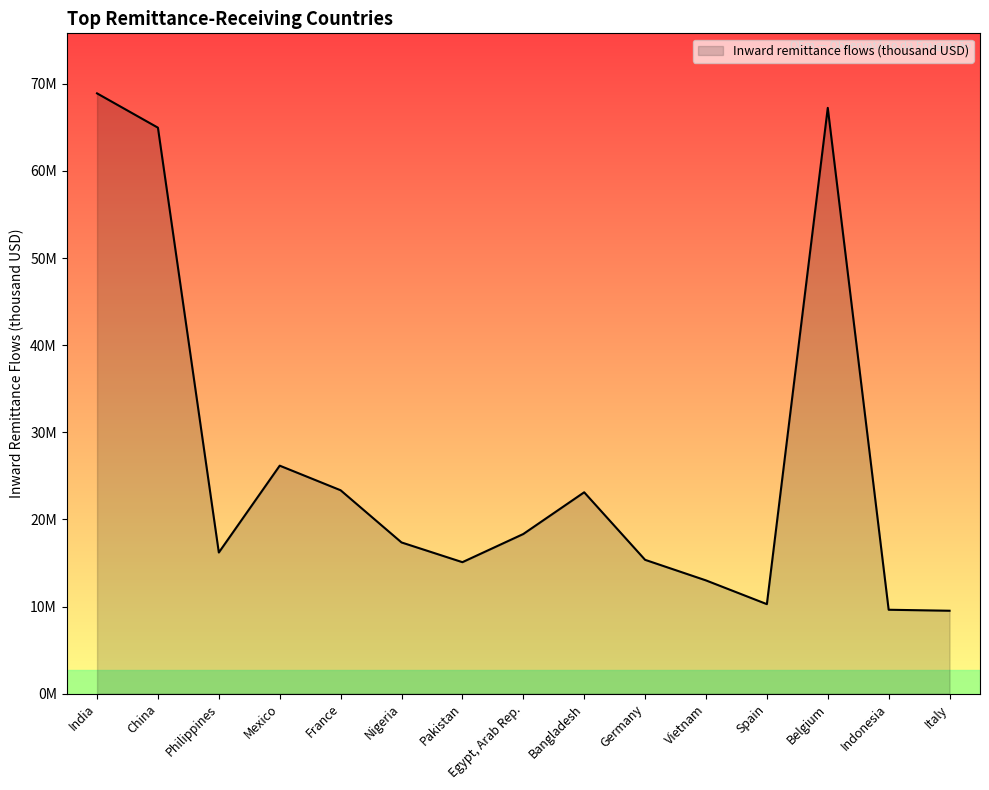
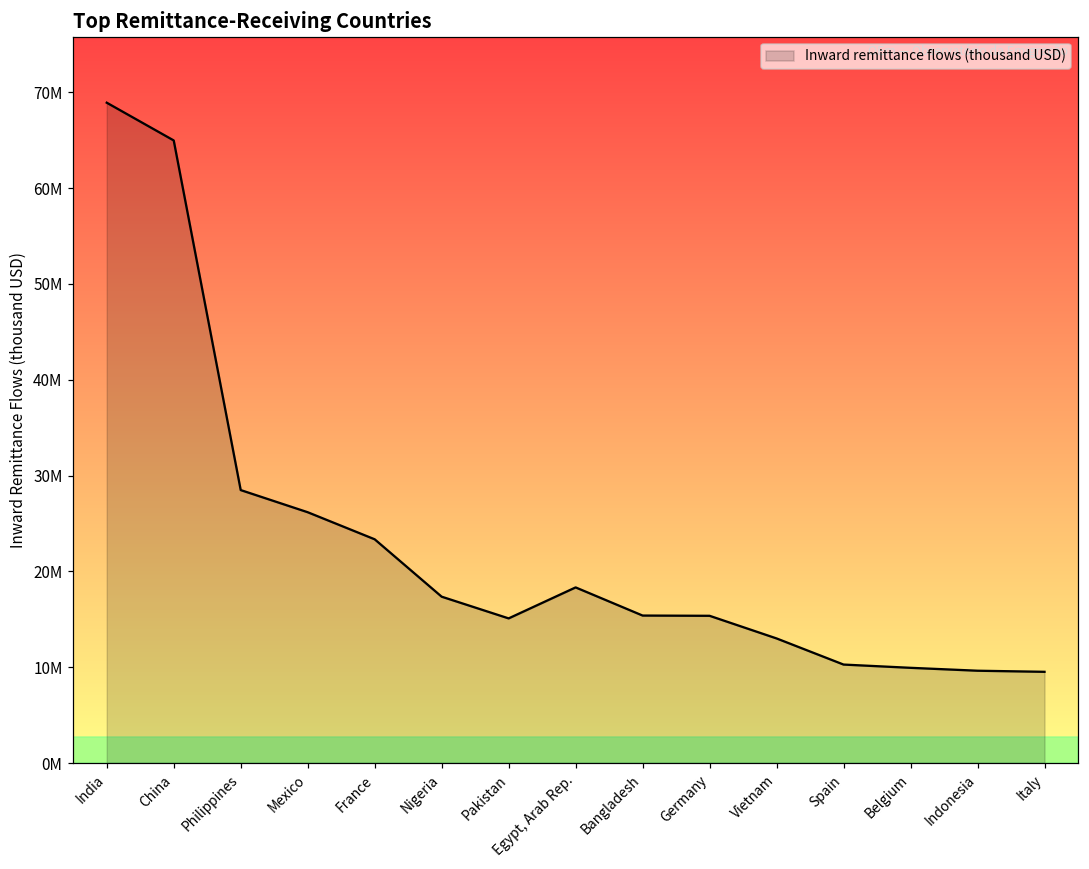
  {
    "India": 69000000,
    "China": 65000000,
-   "Philippines": 16000000,
+   "Philippines": 28000000,
    "Mexico": 26000000,
    "France": 23000000,
    "Nigeria": 17000000,
    "Pakistan": 15000000,
    "Egypt, Arab Rep.": 18000000,
-   "Bangladesh": 23000000,
+   "Bangladesh": 15000000,
    "Germany": 15000000,
    "Vietnam": 13000000,
    "Spain": 10000000,
-   "Belgium": 67000000,
+   "Belgium": 10000000,
    "Indonesia": 10000000,
    "Italy": 10000000
  }
